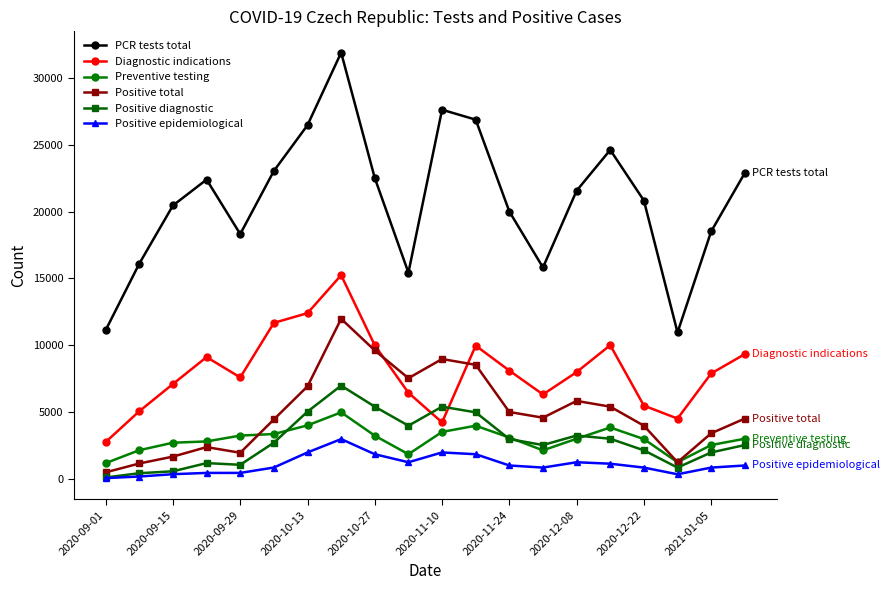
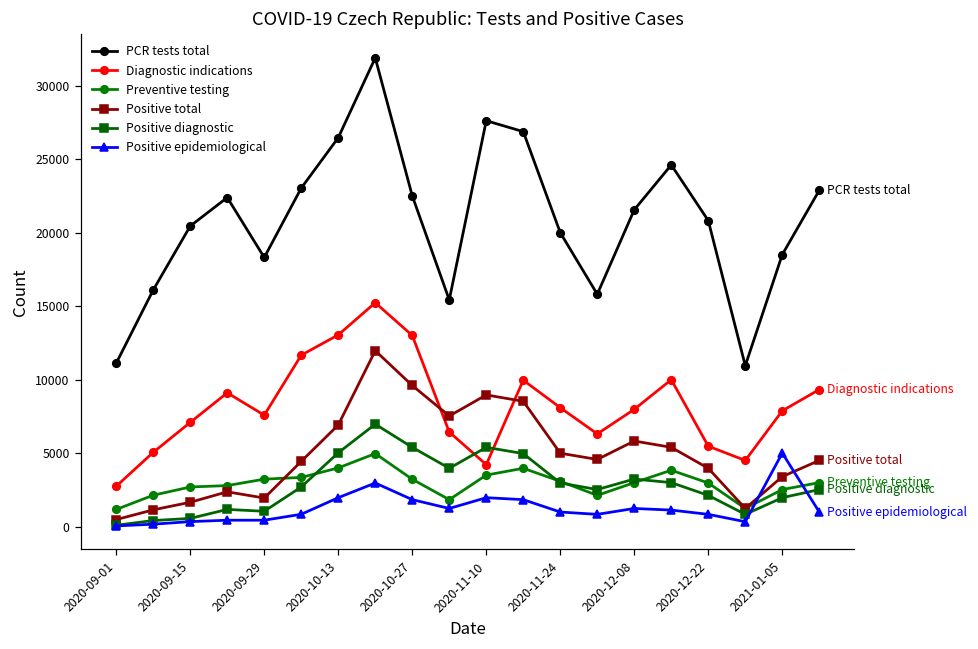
  {
    "PCR tests total": {
      "2020-09-01": 11100,
      "2020-09-15": 20500,
      "2020-09-29": 18300,
      "2020-10-13": 26500,
      "2020-10-27": 22500,
      "2020-11-10": 27600,
      "2020-11-24": 20000,
      "2020-12-08": 21600,
      "2020-12-22": 20800,
      "2021-01-05": 18500
    },
    "Diagnostic indications": {
      "2020-09-01": 2800,
      "2020-09-15": 7100,
      "2020-09-29": 7600,
-     "2020-10-13": 12400,
-     "2020-10-27": 10000,
+     "2020-10-13": 13100,
+     "2020-10-27": 13000,
      "2020-11-10": 4200,
      "2020-11-24": 8100,
      "2020-12-08": 8000,
      "2020-12-22": 5500,
      "2021-01-05": 7900
    },
    "Positive total": {
      "2020-09-01": 500,
      "2020-09-15": 1700,
      "2020-09-29": 2000,
      "2020-10-13": 6900,
      "2020-10-27": 9600,
      "2020-11-10": 9000,
      "2020-11-24": 5000,
      "2020-12-08": 5800,
      "2020-12-22": 4000,
      "2021-01-05": 3400
    },
    "Positive epidemiological": {
      "2020-09-15": 400,
      "2020-09-29": 500,
      "2020-10-13": 2000,
      "2020-10-27": 1900,
      "2020-11-10": 2000,
      "2020-11-24": 1000,
      "2020-12-08": 1300,
      "2020-12-22": 900,
-     "2021-01-05": 900
+     "2021-01-05": 5000
    }
  }
